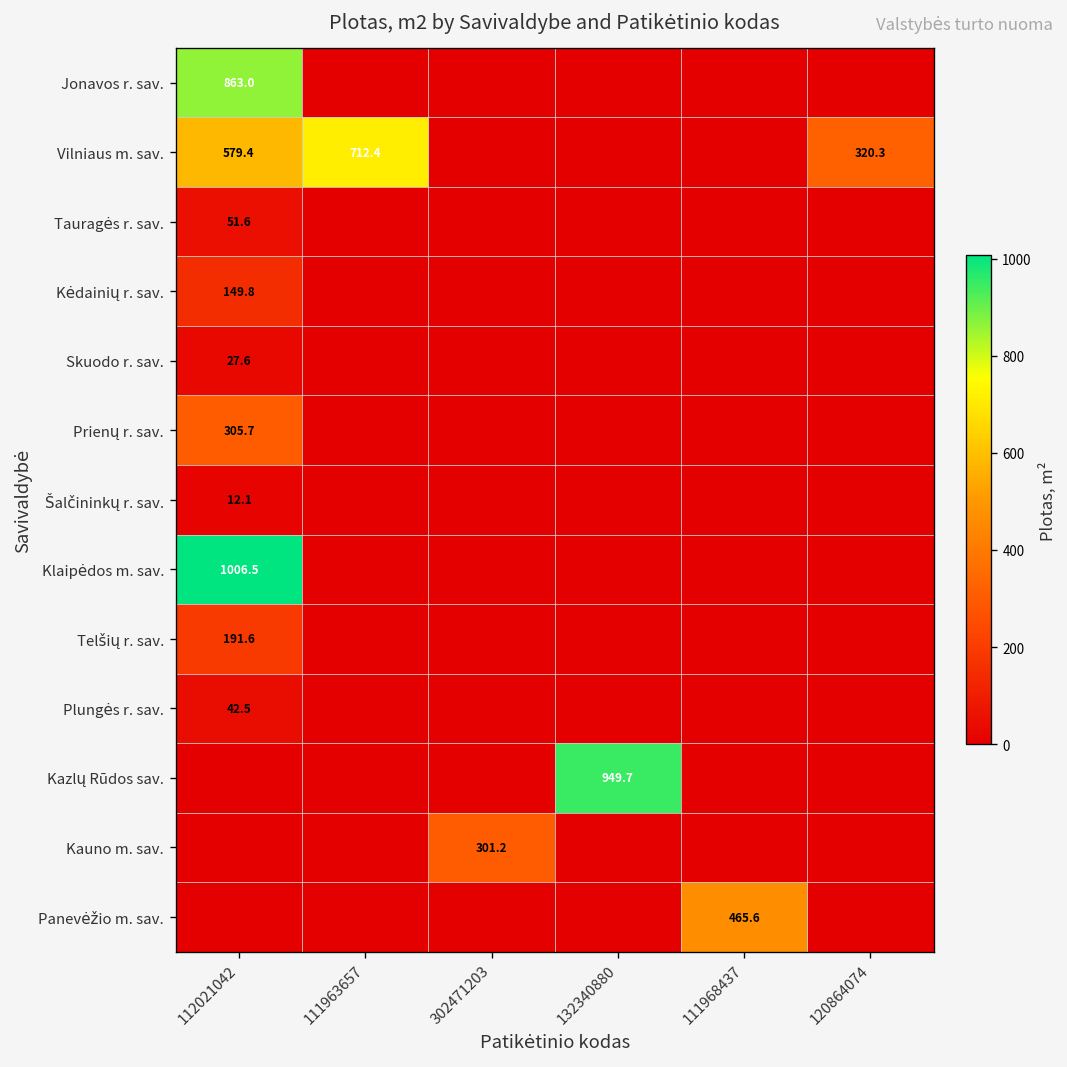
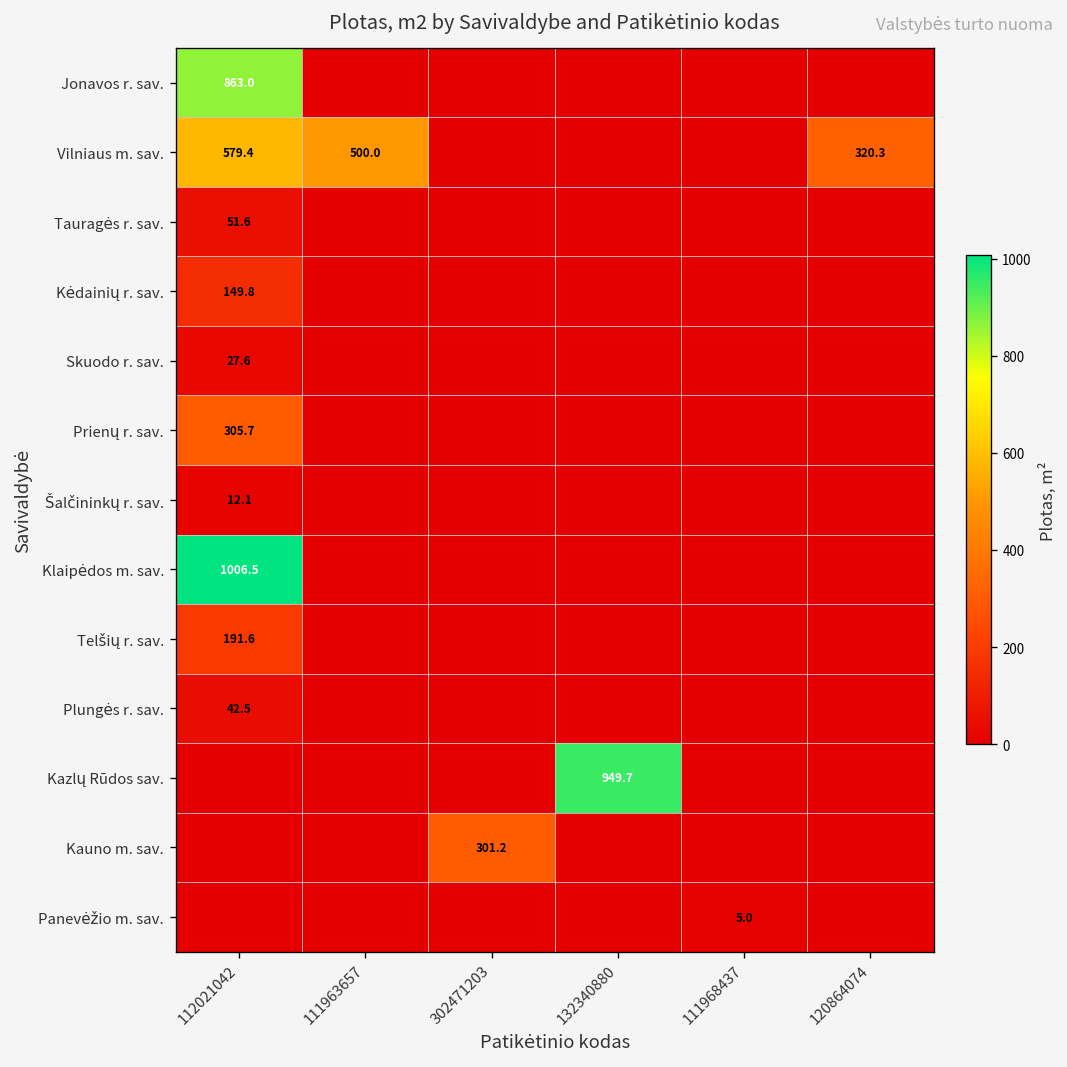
  {
    "Jonavos r. sav.": {
      "112021042": 863.0
    },
    "Vilniaus m. sav.": {
      "112021042": 579.4,
-     "111963657": 712.4,
+     "111963657": 500.0,
      "120864074": 320.3
    },
    "Tauragės r. sav.": {
      "112021042": 51.6
    },
    "Kėdainių r. sav.": {
      "112021042": 149.8
    },
    "Skuodo r. sav.": {
      "112021042": 27.6
    },
    "Prienų r. sav.": {
      "112021042": 305.7
    },
    "Šalčininkų r. sav.": {
      "112021042": 12.1
    },
    "Klaipėdos m. sav.": {
      "112021042": 1006.5
    },
    "Telšių r. sav.": {
      "112021042": 191.6
    },
    "Plungės r. sav.": {
      "112021042": 42.5
    },
    "Kazlų Rūdos sav.": {
      "132340880": 949.7
    },
    "Kauno m. sav.": {
      "302471203": 301.2
    },
    "Panevėžio m. sav.": {
-     "111968437": 465.6
+     "111968437": 5.0
    }
  }
